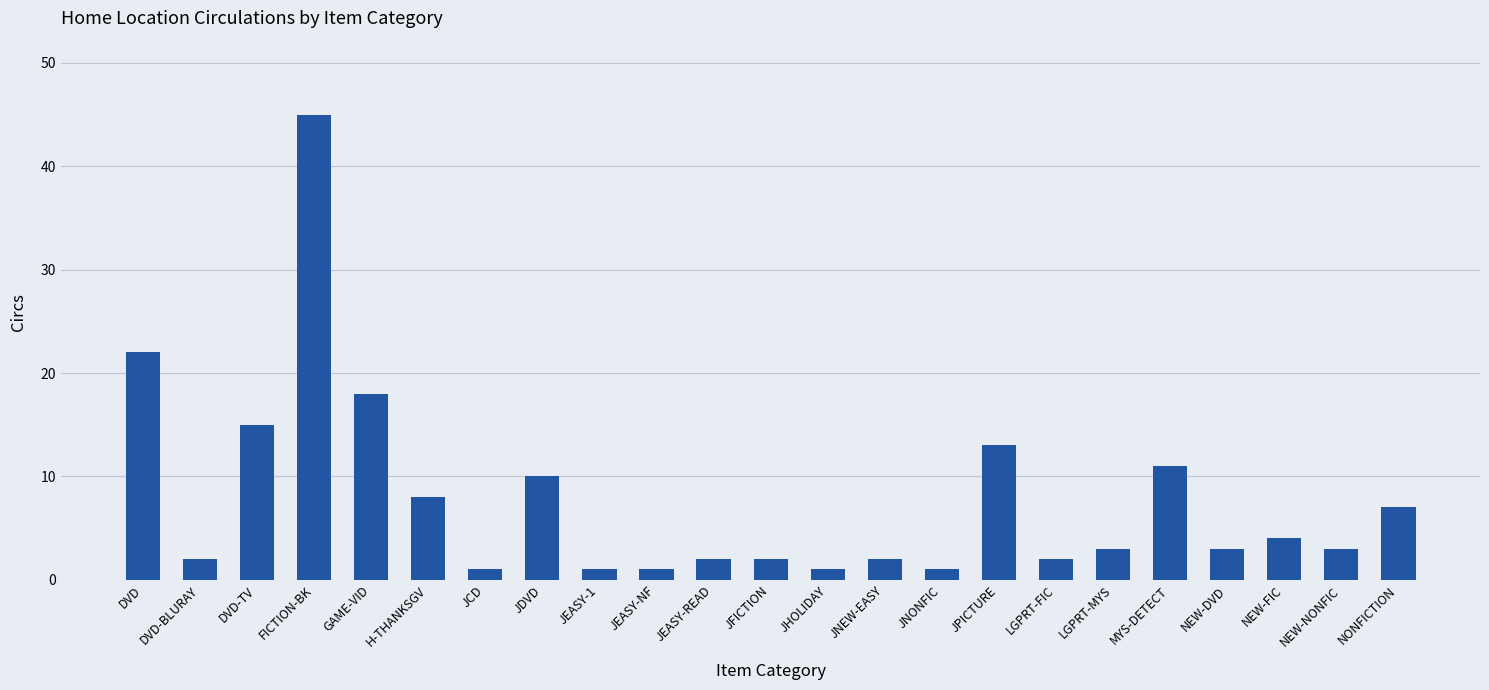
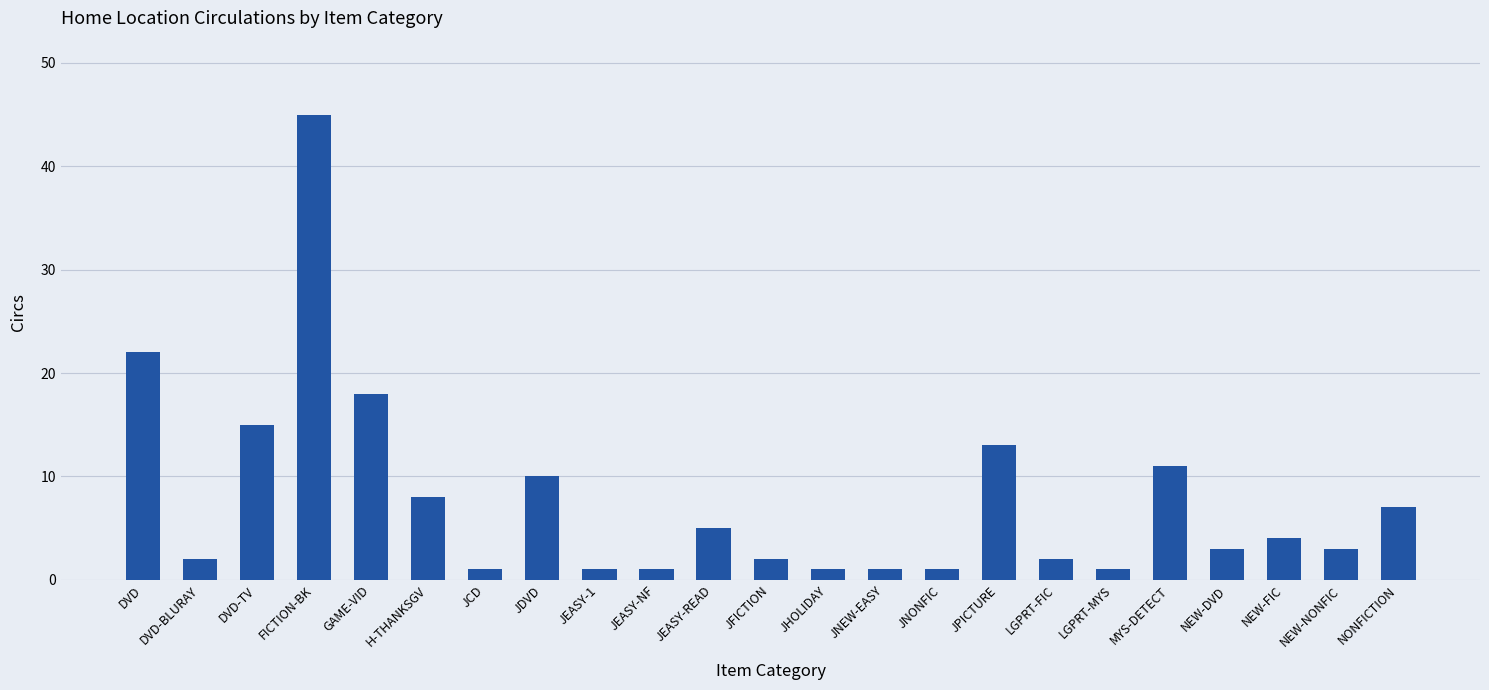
  {
    "DVD": 22,
    "DVD-BLURAY": 2,
    "DVD-TV": 15,
    "FICTION-BK": 45,
    "GAME-VID": 18,
    "H-THANKSGV": 8,
    "JCD": 1,
    "JDVD": 10,
    "JEASY-1": 1,
    "JEASY-NF": 1,
-   "JEASY-READ": 2,
+   "JEASY-READ": 5,
    "JFICTION": 2,
    "JHOLIDAY": 1,
-   "JNEW-EASY": 2,
+   "JNEW-EASY": 1,
    "JNONFIC": 1,
    "JPICTURE": 13,
    "LGPRT-FIC": 2,
-   "LGPRT-MYS": 3,
+   "LGPRT-MYS": 1,
    "MYS-DETECT": 11,
    "NEW-DVD": 3,
    "NEW-FIC": 4,
    "NEW-NONFIC": 3,
    "NONFICTION": 7
  }
